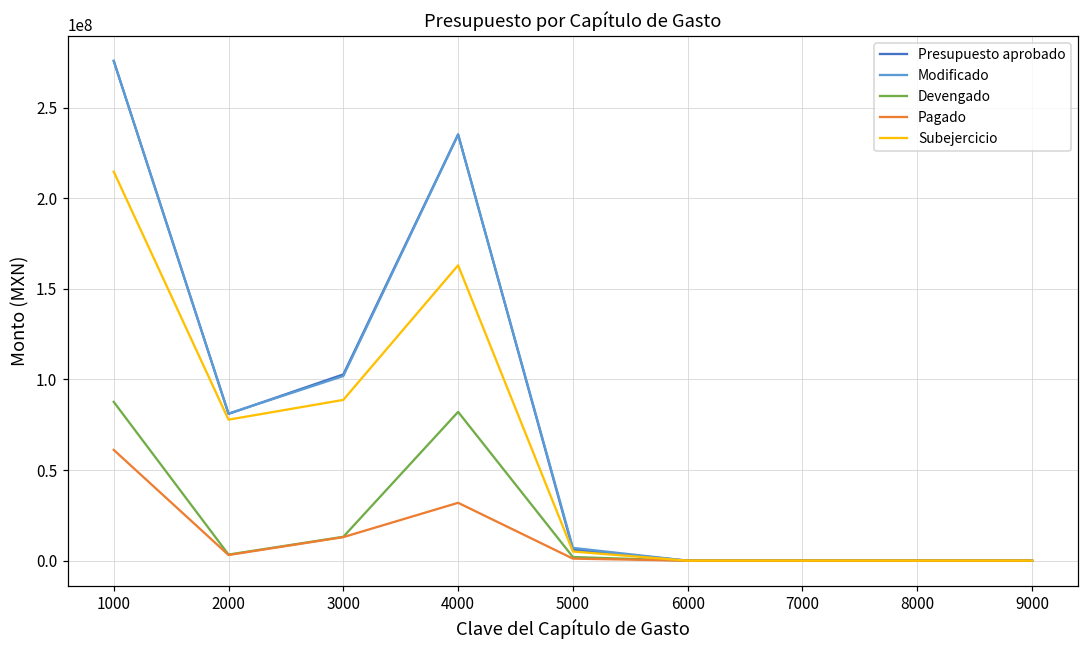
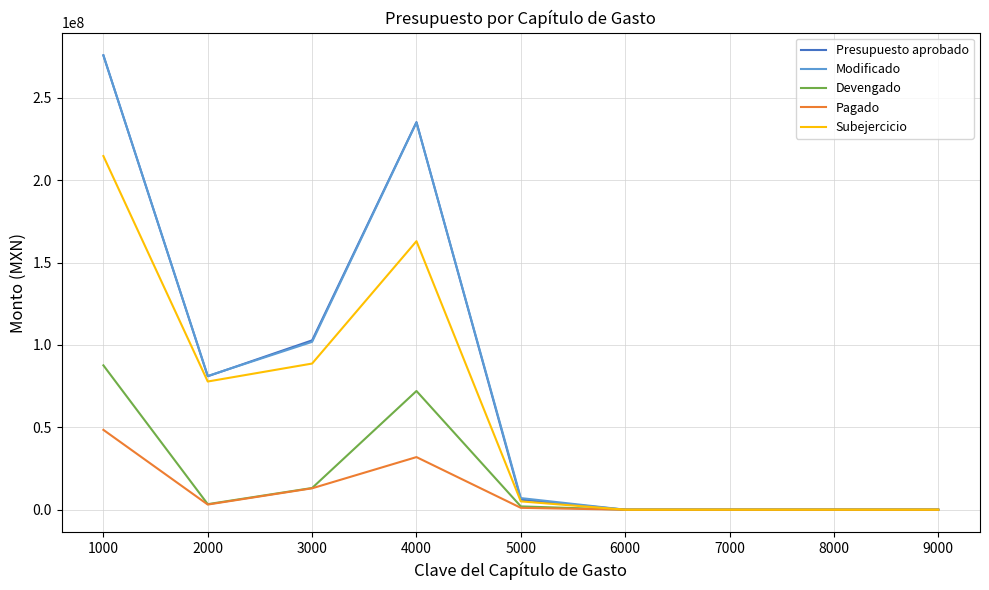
  {
    "Devengado": {
      "1000": 88000000,
-     "4000": 82000000
+     "4000": 72000000
    },
    "Pagado": {
-     "1000": 61000000,
+     "1000": 48000000,
      "4000": 32000000
    },
    "Subejercicio": {
      "1000": 215000000,
      "2000": 78000000,
      "3000": 89000000,
      "4000": 163000000
    }
  }
